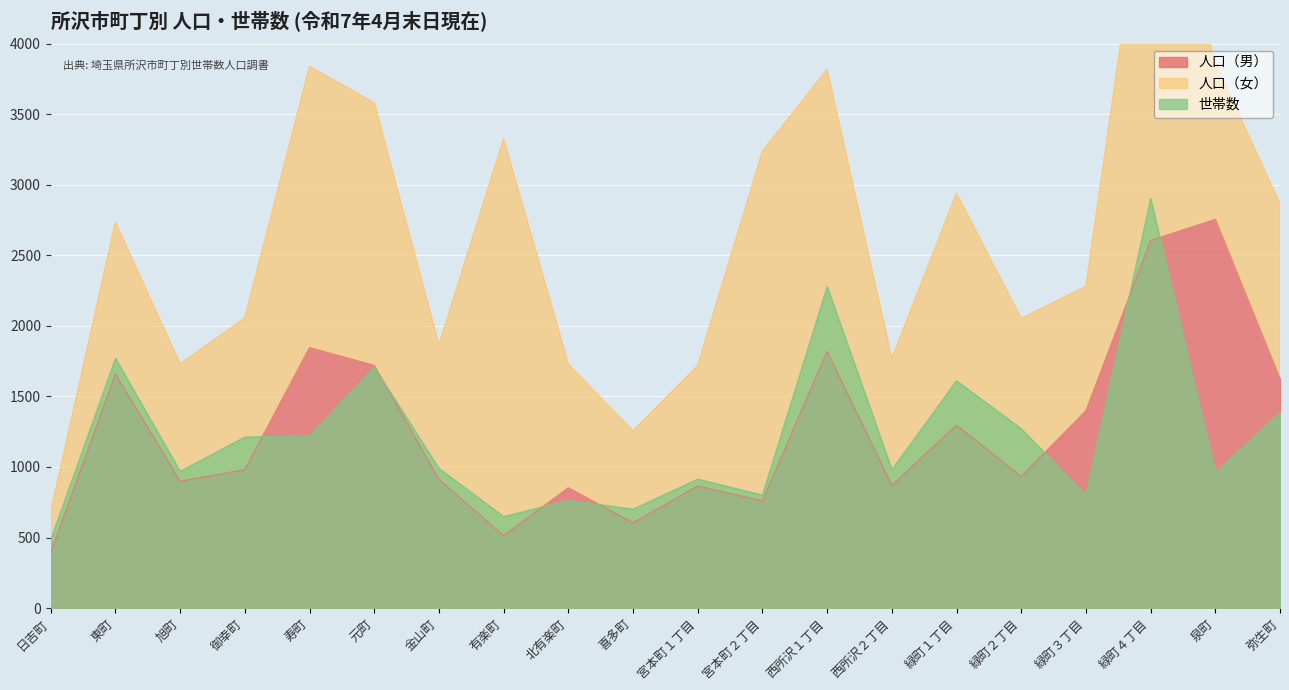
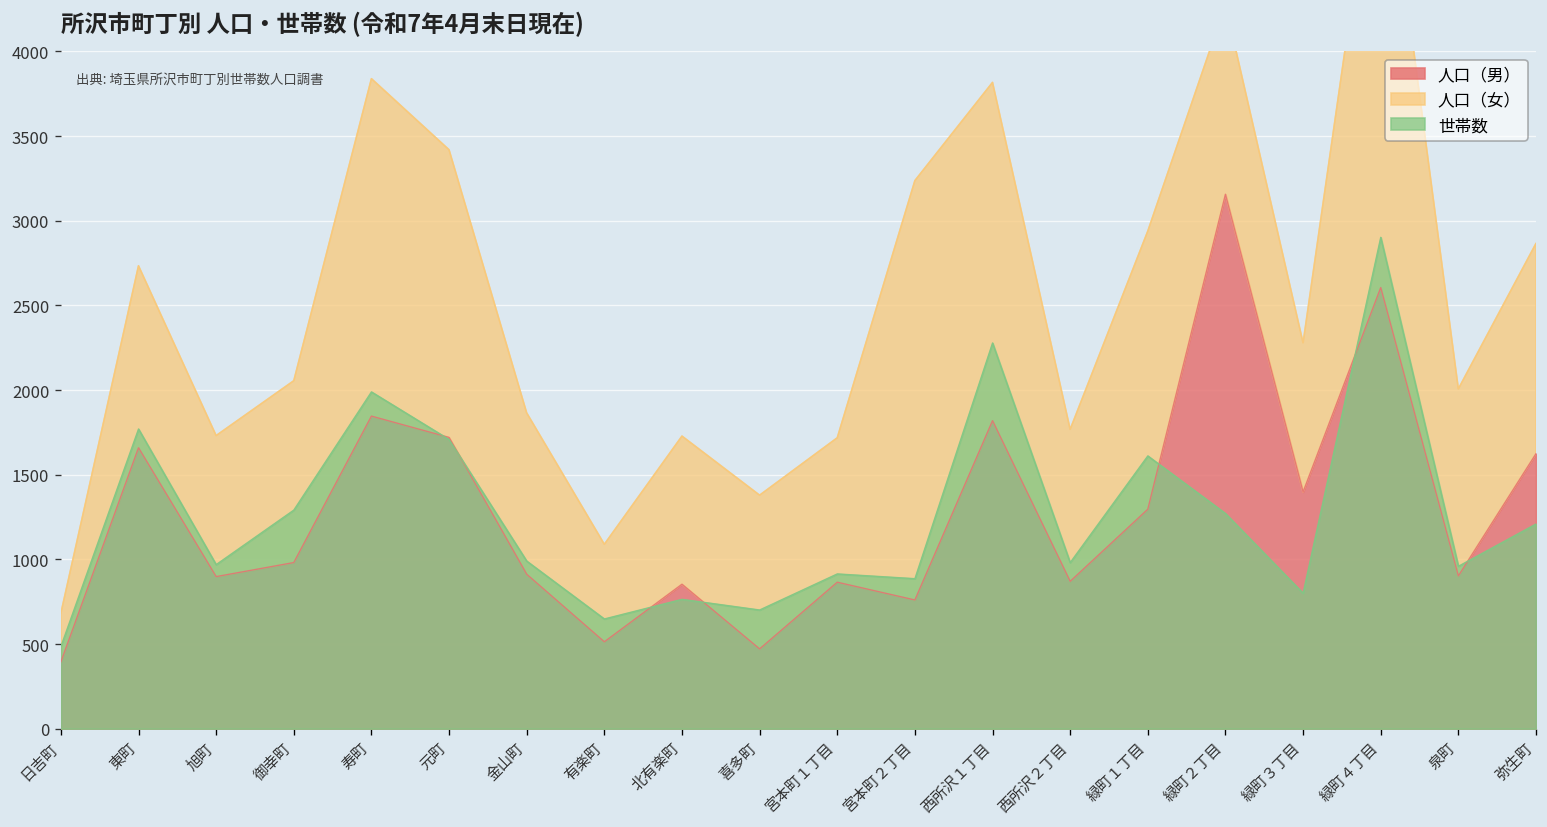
  {
    "人口（男）": {
      "日吉町": 390,
      "東町": 1660,
      "旭町": 900,
      "御幸町": 980,
      "寿町": 1850,
      "金山町": 910,
      "有楽町": 510,
      "北有楽町": 850,
-     "喜多町": 600,
+     "喜多町": 470,
      "宮本町１丁目": 870,
      "宮本町２丁目": 760,
      "西所沢１丁目": 1820,
      "西所沢２丁目": 870,
      "緑町１丁目": 1300,
-     "緑町２丁目": 930,
+     "緑町２丁目": 3160,
      "緑町３丁目": 1400,
      "緑町４丁目": 2610,
-     "泉町": 2760,
+     "泉町": 900,
      "弥生町": 1620
    },
    "人口（女）": {
      "日吉町": 290,
      "東町": 1080,
      "旭町": 830,
      "御幸町": 1070,
      "寿町": 1990,
-     "元町": 1860,
+     "元町": 1700,
      "金山町": 950,
-     "有楽町": 2810,
+     "有楽町": 580,
      "北有楽町": 880,
-     "喜多町": 650,
+     "喜多町": 910,
      "宮本町１丁目": 850,
      "宮本町２丁目": 2480,
      "西所沢１丁目": 2000,
      "西所沢２丁目": 900,
      "緑町１丁目": 1640,
      "緑町３丁目": 880,
      "弥生町": 1240
    },
    "世帯数": {
      "日吉町": 490,
      "東町": 1770,
      "旭町": 970,
-     "御幸町": 1210,
-     "寿町": 1220,
+     "御幸町": 1290,
+     "寿町": 1990,
      "金山町": 990,
      "有楽町": 650,
      "北有楽町": 760,
      "喜多町": 700,
      "宮本町１丁目": 910,
-     "宮本町２丁目": 800,
+     "宮本町２丁目": 890,
      "西所沢１丁目": 2280,
      "西所沢２丁目": 980,
      "緑町１丁目": 1610,
      "緑町２丁目": 1270,
      "緑町３丁目": 800,
      "緑町４丁目": 2900,
      "泉町": 960,
-     "弥生町": 1390
+     "弥生町": 1210
    }
  }
